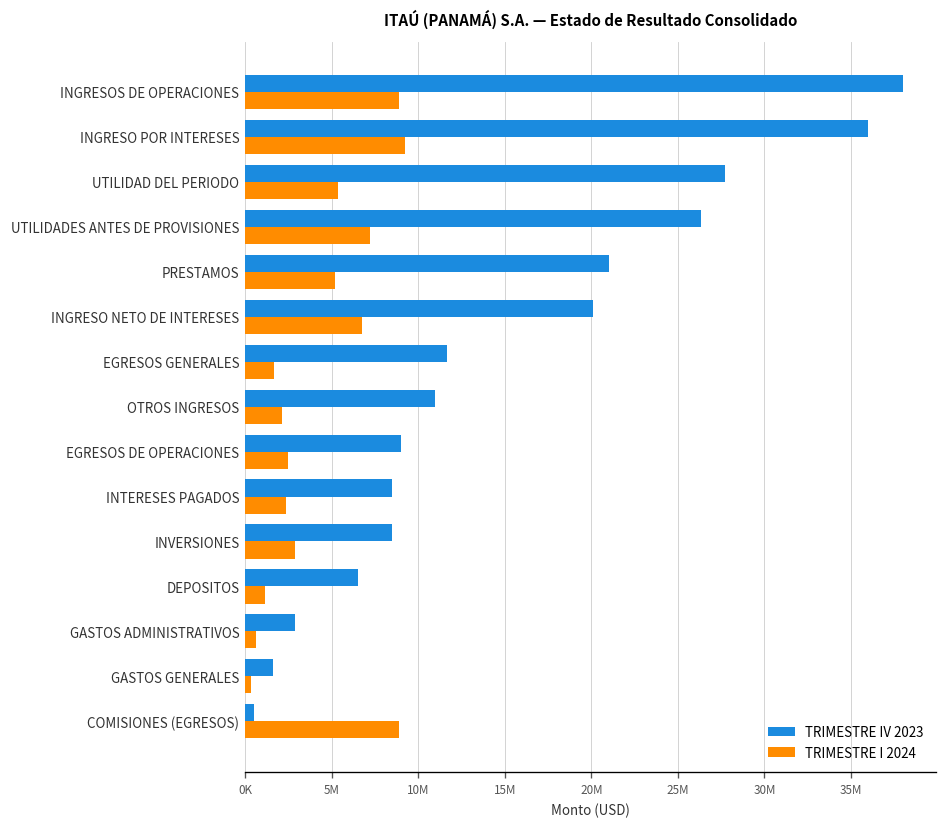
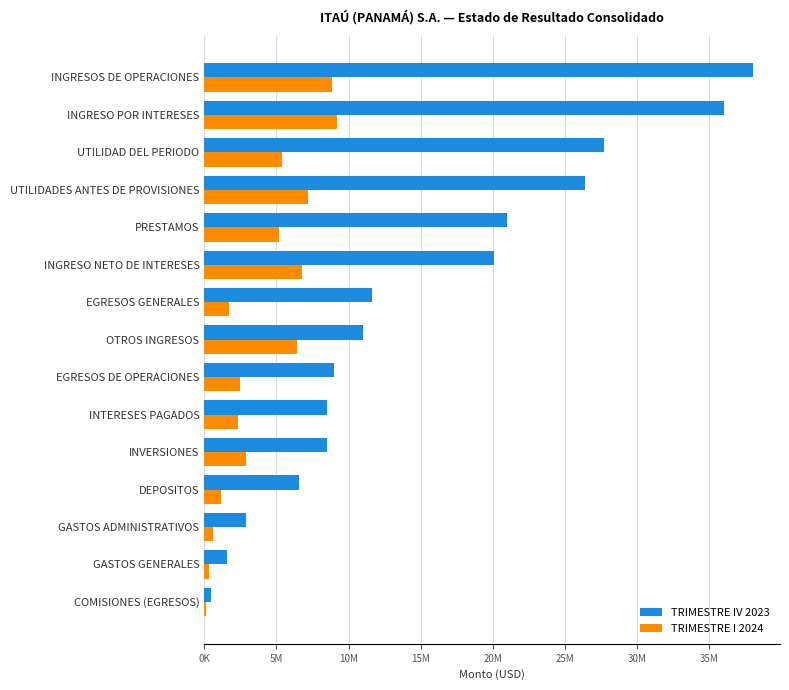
  {
    "TRIMESTRE IV 2023": {
      "INGRESOS DE OPERACIONES": 38000000,
      "INGRESO POR INTERESES": 36000000,
      "UTILIDAD DEL PERIODO": 27700000,
      "UTILIDADES ANTES DE PROVISIONES": 26400000,
      "PRESTAMOS": 21000000,
      "INGRESO NETO DE INTERESES": 20100000,
      "EGRESOS GENERALES": 11700000,
      "OTROS INGRESOS": 11000000,
      "EGRESOS DE OPERACIONES": 9000000,
      "INTERESES PAGADOS": 8500000,
      "INVERSIONES": 8500000,
      "DEPOSITOS": 6500000,
      "GASTOS ADMINISTRATIVOS": 2900000,
      "GASTOS GENERALES": 1600000,
      "COMISIONES (EGRESOS)": 500000
    },
    "TRIMESTRE I 2024": {
      "INGRESOS DE OPERACIONES": 8900000,
      "INGRESO POR INTERESES": 9200000,
      "UTILIDAD DEL PERIODO": 5400000,
      "UTILIDADES ANTES DE PROVISIONES": 7200000,
      "PRESTAMOS": 5200000,
      "INGRESO NETO DE INTERESES": 6700000,
      "EGRESOS GENERALES": 1700000,
-     "OTROS INGRESOS": 2100000,
+     "OTROS INGRESOS": 6500000,
      "EGRESOS DE OPERACIONES": 2500000,
      "INTERESES PAGADOS": 2300000,
      "INVERSIONES": 2900000,
      "DEPOSITOS": 1100000,
      "GASTOS ADMINISTRATIVOS": 600000,
      "GASTOS GENERALES": 300000,
-     "COMISIONES (EGRESOS)": 8900000
+     "COMISIONES (EGRESOS)": 100000
    }
  }
